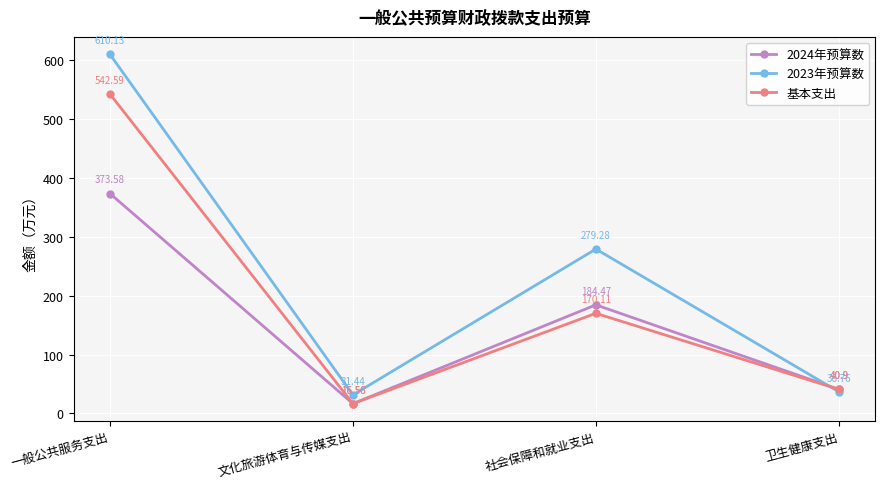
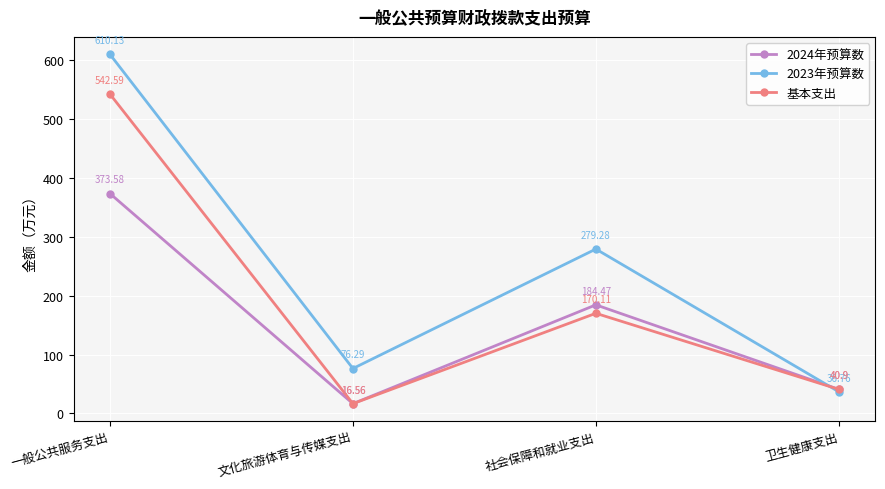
  {
    "2024年预算数": {
      "一般公共服务支出": 373.58,
      "社会保障和就业支出": 184.47
    },
    "2023年预算数": {
      "一般公共服务支出": 610.13,
-     "文化旅游体育与传媒支出": 31.44,
+     "文化旅游体育与传媒支出": 76.29,
      "社会保障和就业支出": 279.28
    },
    "基本支出": {
      "一般公共服务支出": 542.59
    }
  }
